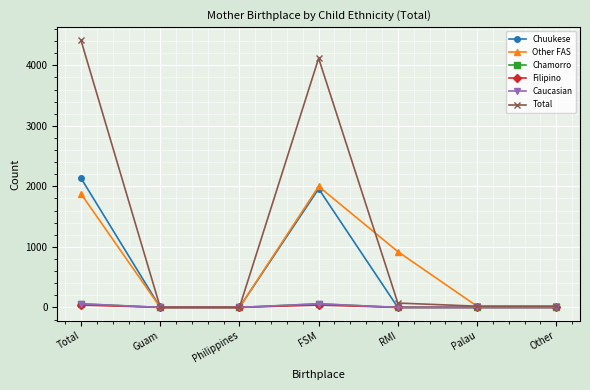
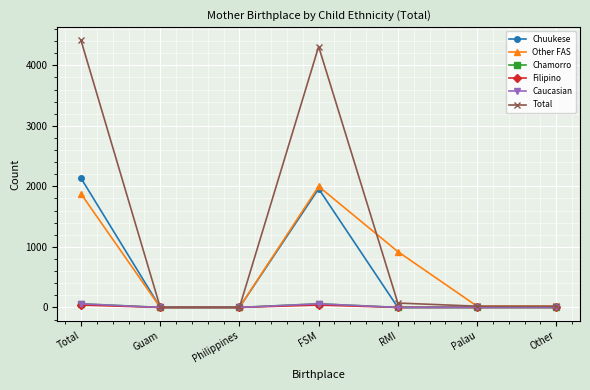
  {
    "Chuukese": {
      "Total": 2100
    },
    "Other FAS": {
      "Total": 1900,
      "RMI": 900
    },
    "Total": {
      "Total": 4400,
-     "FSM": 4100,
+     "FSM": 4300,
      "RMI": 100
    }
  }
